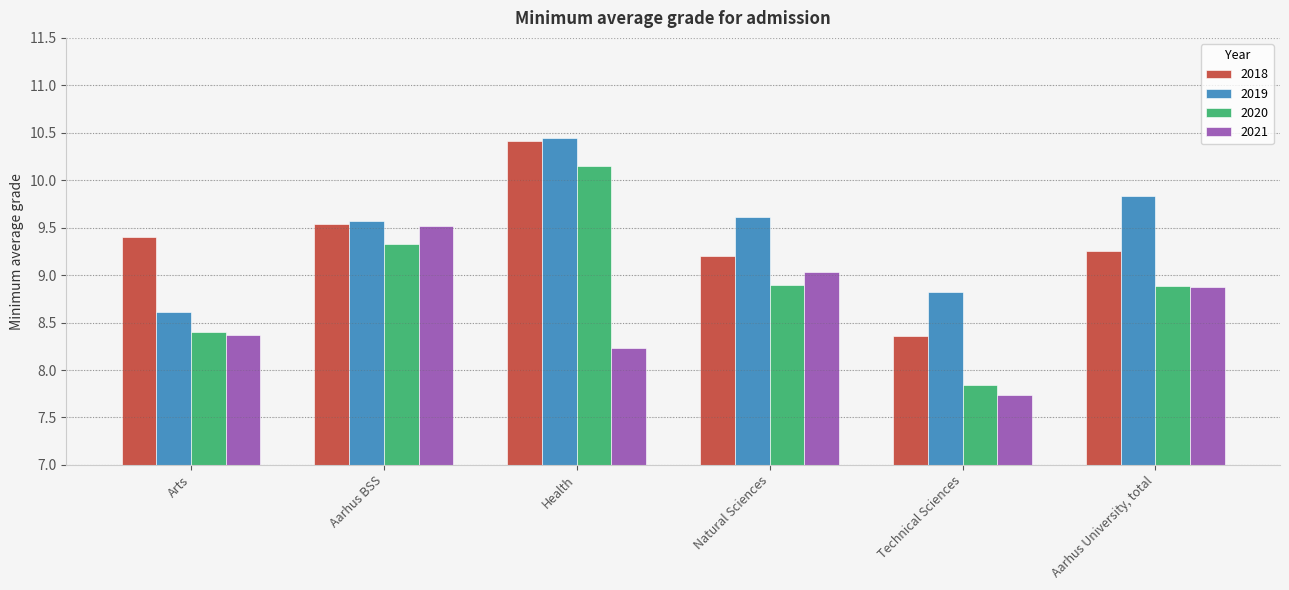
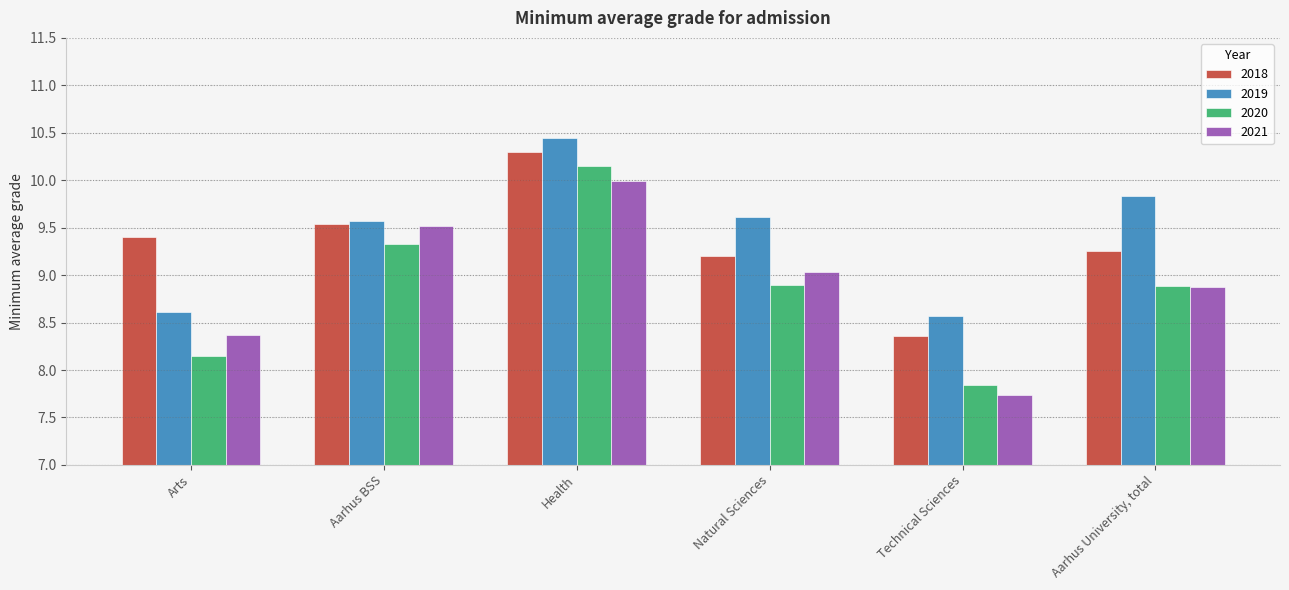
  {
    "2018": {
      "Arts": 9.4,
      "Aarhus BSS": 9.5,
-     "Health": 10.4,
+     "Health": 10.3,
      "Natural Sciences": 9.2,
      "Technical Sciences": 8.4,
      "Aarhus University, total": 9.2
    },
    "2019": {
      "Arts": 8.6,
      "Aarhus BSS": 9.6,
      "Health": 10.4,
      "Natural Sciences": 9.6,
-     "Technical Sciences": 8.8,
+     "Technical Sciences": 8.6,
      "Aarhus University, total": 9.8
    },
    "2020": {
-     "Arts": 8.4,
+     "Arts": 8.1,
      "Aarhus BSS": 9.3,
      "Health": 10.1,
      "Natural Sciences": 8.9,
      "Technical Sciences": 7.8,
      "Aarhus University, total": 8.9
    },
    "2021": {
      "Arts": 8.4,
      "Aarhus BSS": 9.5,
-     "Health": 8.2,
+     "Health": 10.0,
      "Natural Sciences": 9.0,
      "Technical Sciences": 7.7,
      "Aarhus University, total": 8.9
    }
  }
